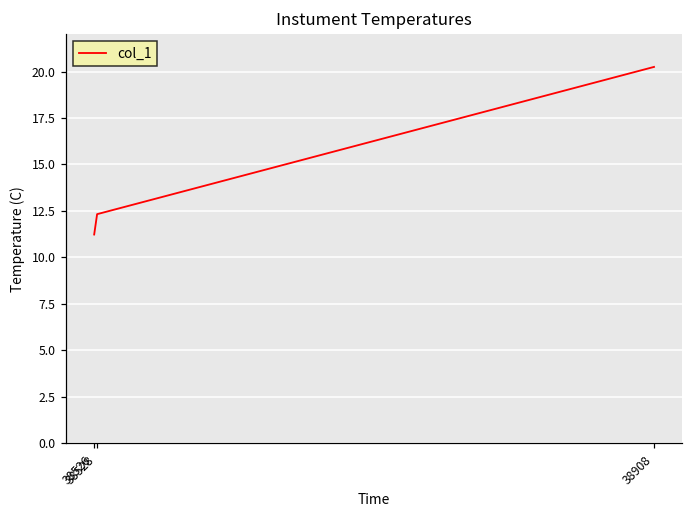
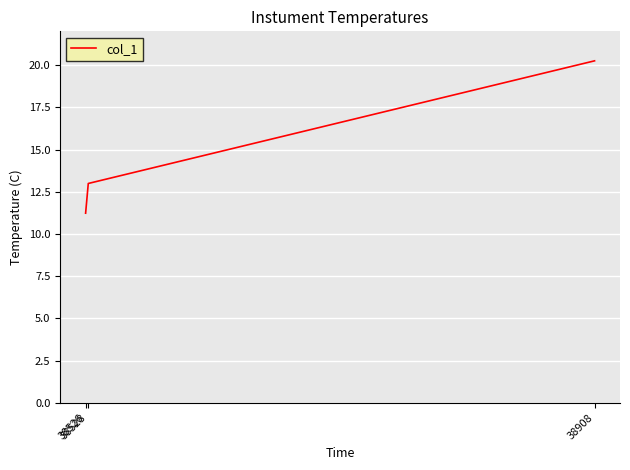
  {
    "38526": 11.2,
-   "38528": 12.3,
+   "38528": 13.0,
    "38908": 20.3
  }
